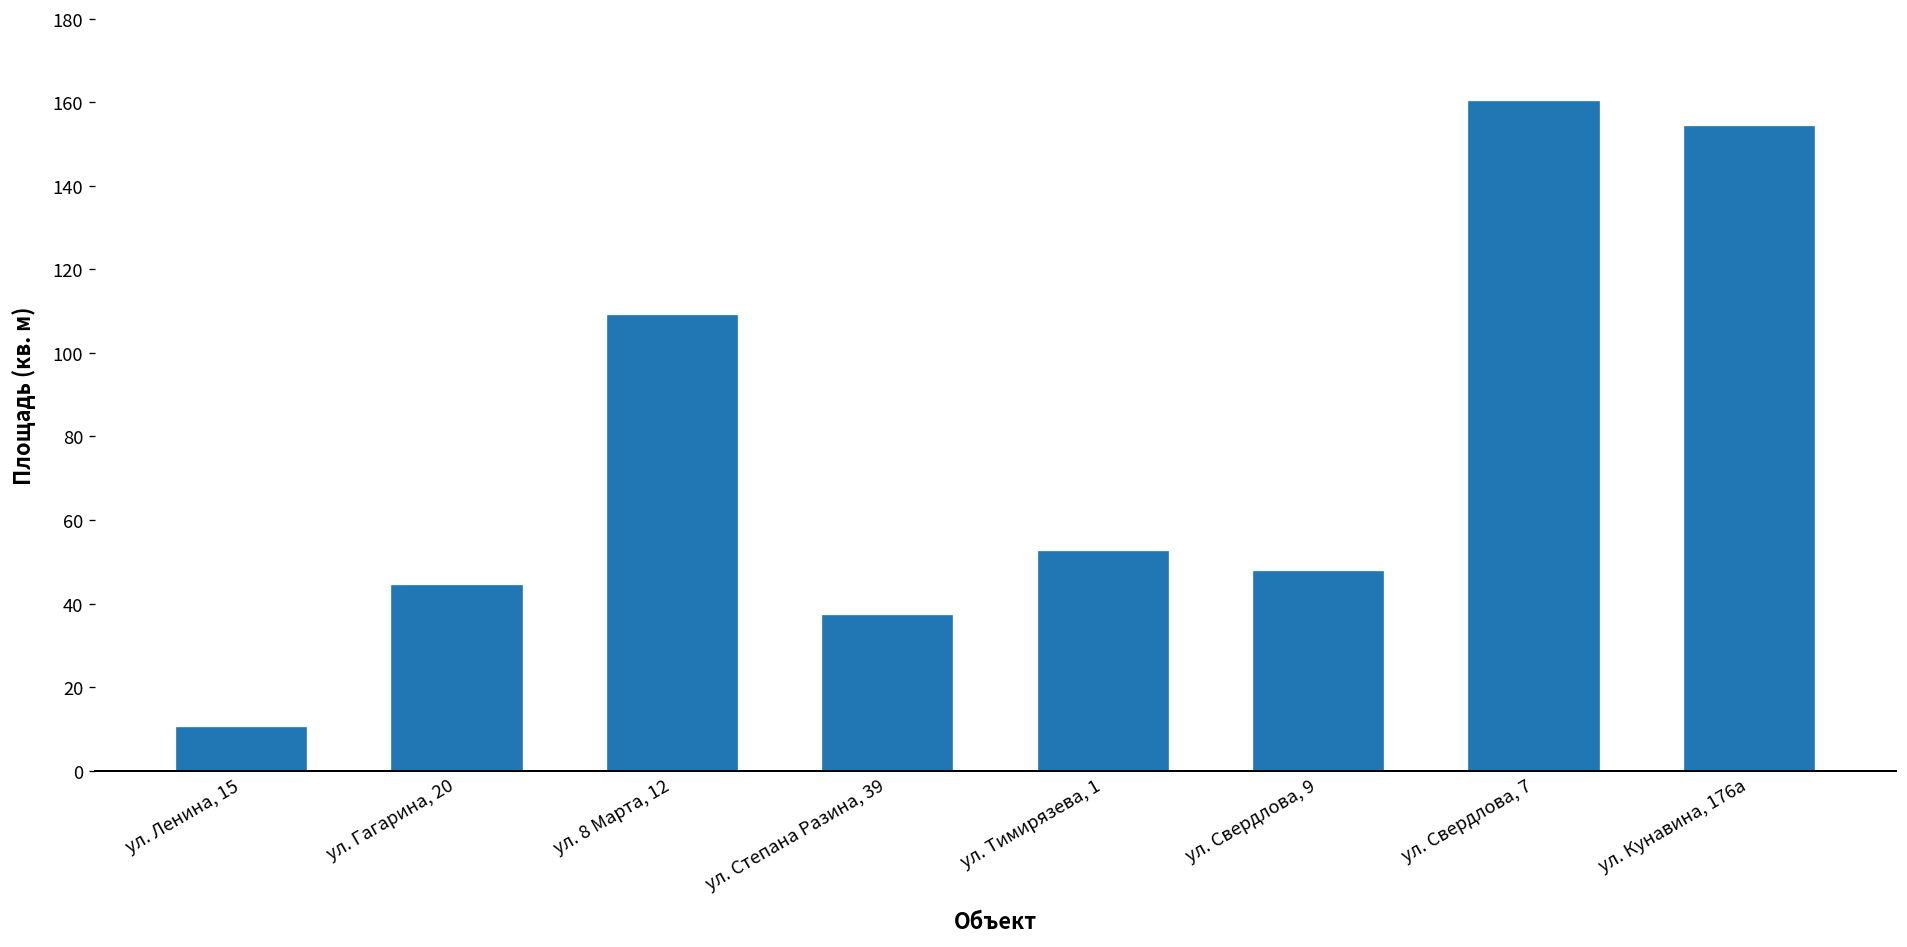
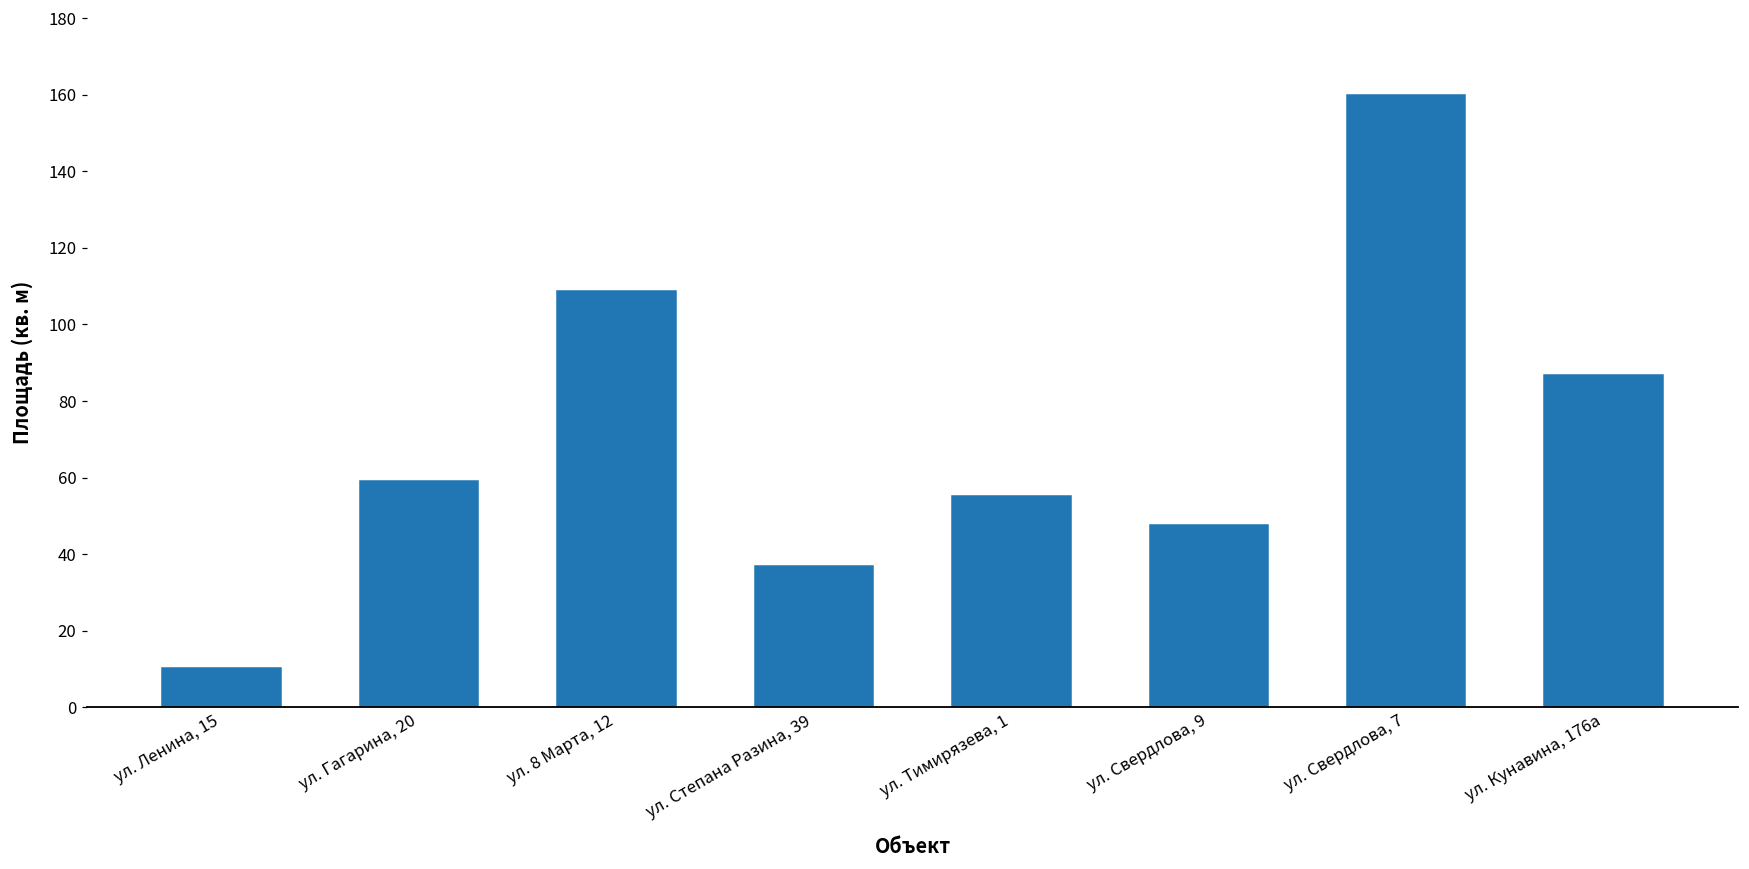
  {
    "ул. Ленина, 15": 10,
-   "ул. Гагарина, 20": 44,
+   "ул. Гагарина, 20": 59,
    "ул. 8 Марта, 12": 109,
    "ул. Степана Разина, 39": 37,
-   "ул. Тимирязева, 1": 52,
+   "ул. Тимирязева, 1": 55,
    "ул. Свердлова, 9": 48,
    "ул. Свердлова, 7": 160,
-   "ул. Кунавина, 176а": 154
+   "ул. Кунавина, 176а": 87
  }
